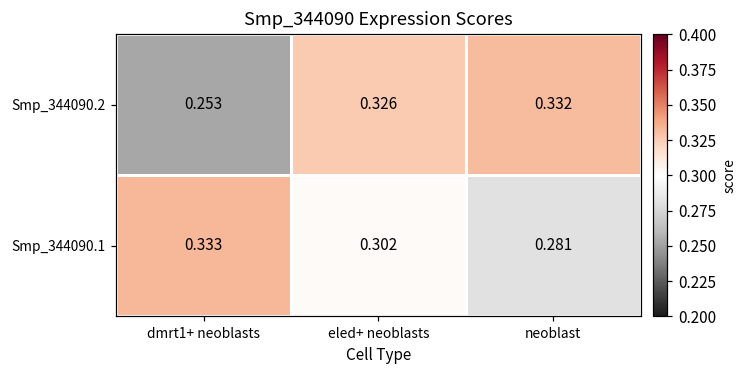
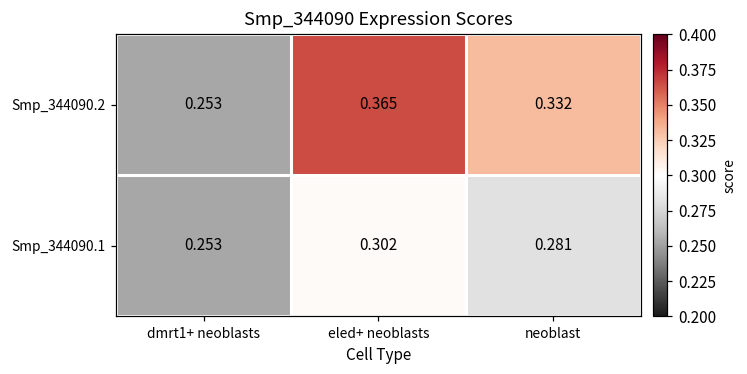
  {
    "Smp_344090.2": {
      "dmrt1+ neoblasts": 0.253,
-     "eled+ neoblasts": 0.326,
+     "eled+ neoblasts": 0.365,
      "neoblast": 0.332
    },
    "Smp_344090.1": {
-     "dmrt1+ neoblasts": 0.333,
+     "dmrt1+ neoblasts": 0.253,
      "eled+ neoblasts": 0.302,
      "neoblast": 0.281
    }
  }
